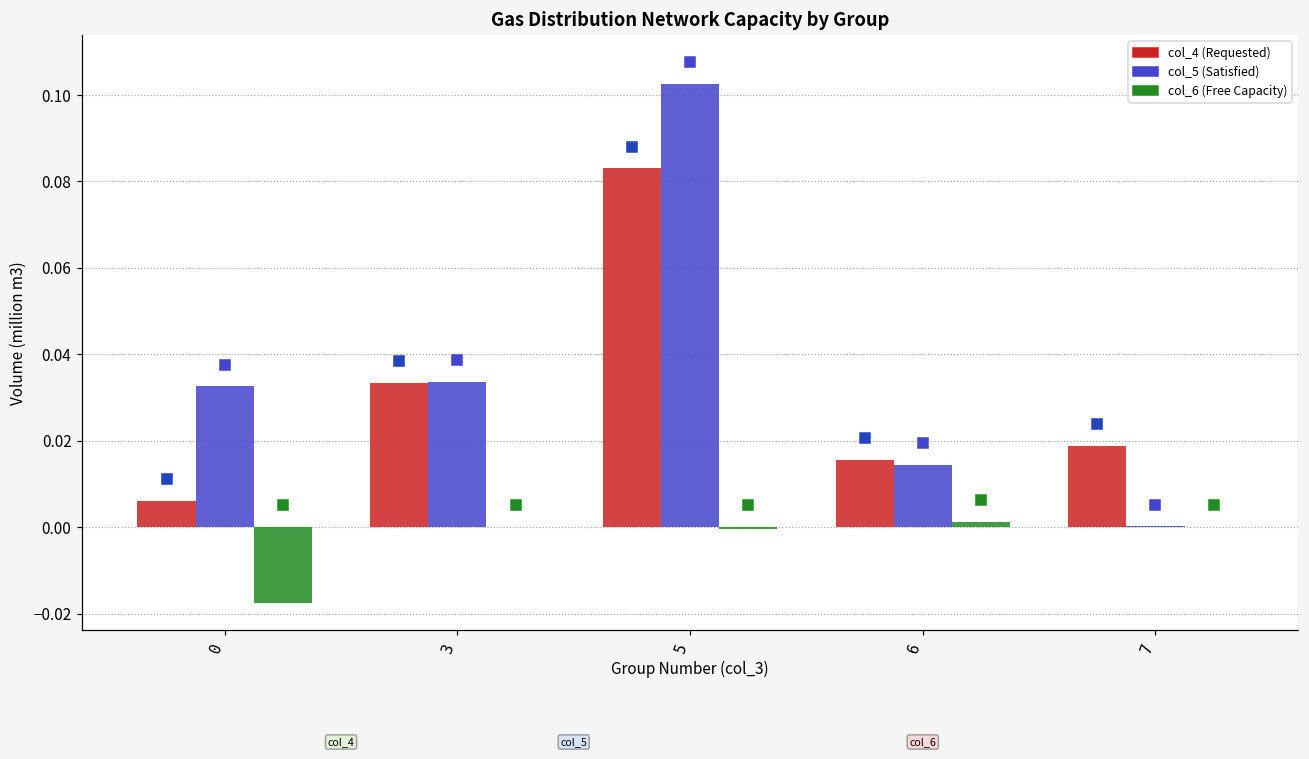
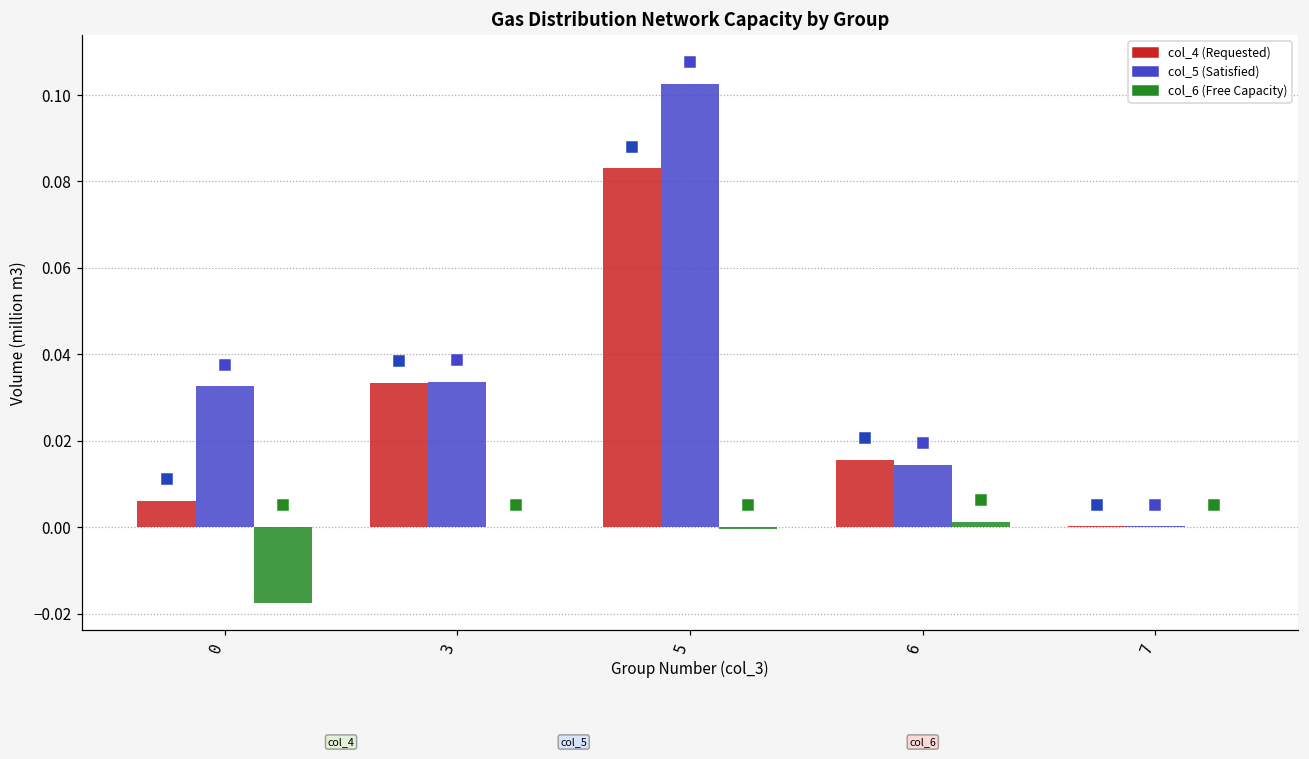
  {
    "col_4 (Requested)": {
      "0": 0.006,
      "3": 0.033,
      "5": 0.083,
      "6": 0.016,
-     "7": 0.019
+     "7": 0.000
    }
  }
